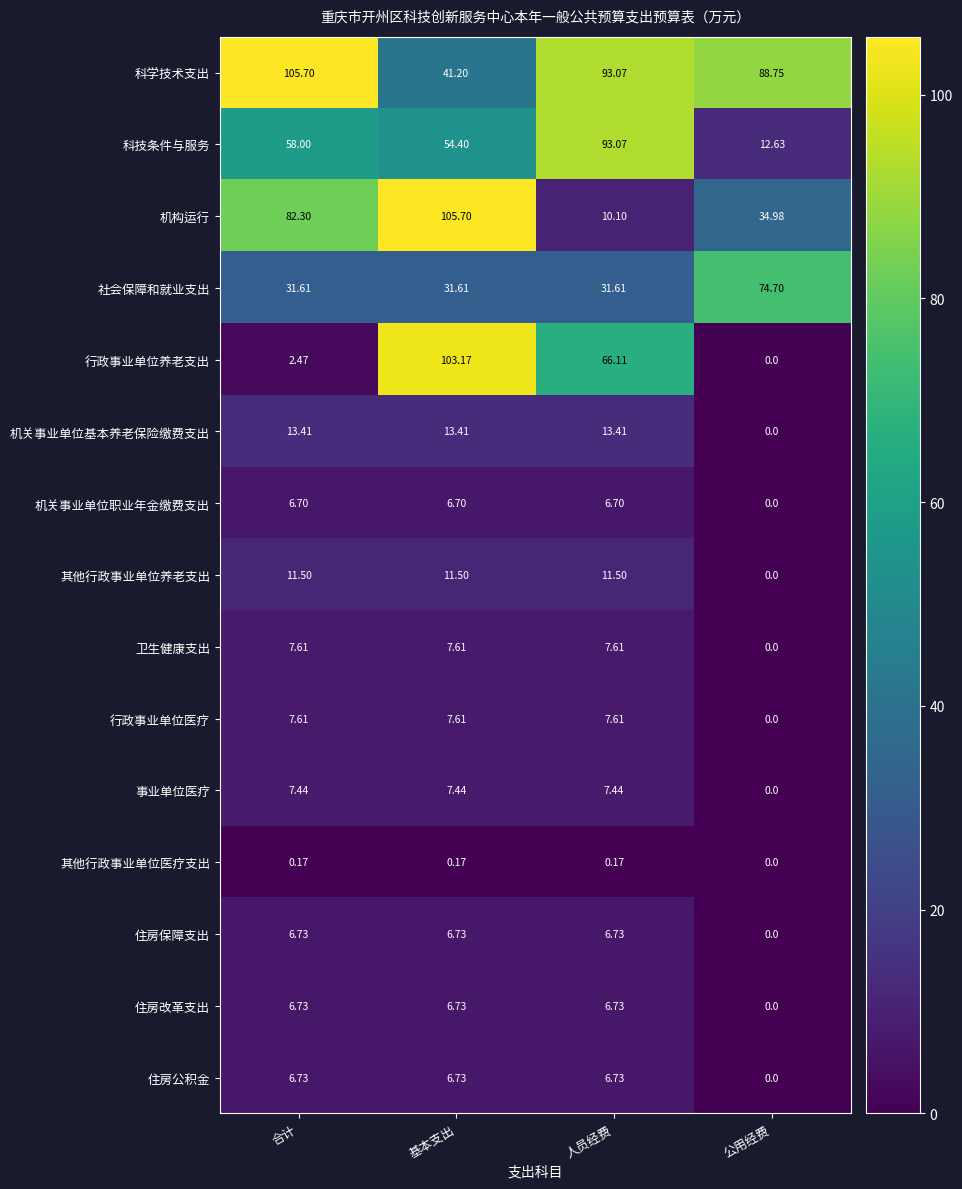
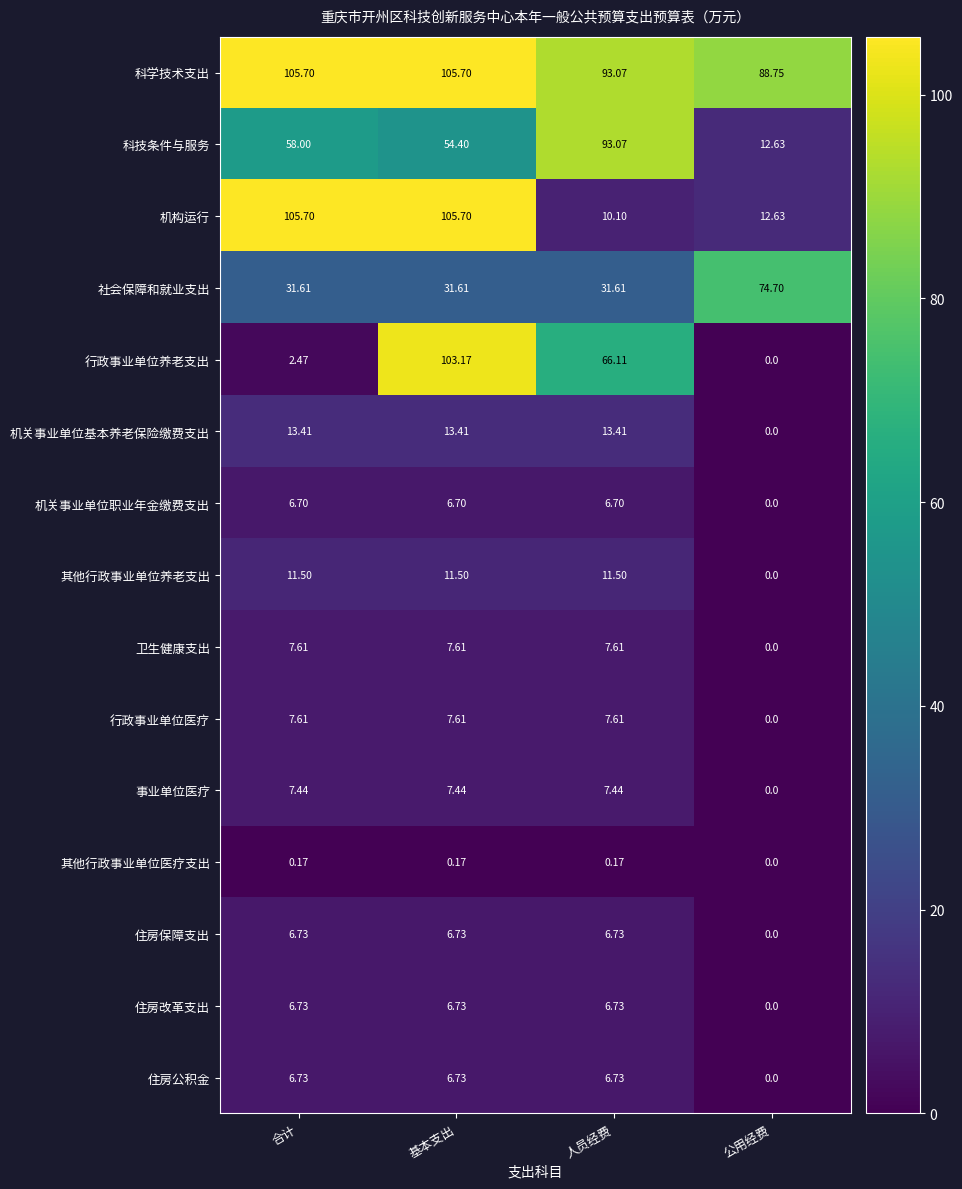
  {
    "科学技术支出": {
      "合计": 105.70,
-     "基本支出": 41.20,
+     "基本支出": 105.70,
      "人员经费": 93.07,
      "公用经费": 88.75
    },
    "科技条件与服务": {
      "合计": 58.00,
      "基本支出": 54.40,
      "人员经费": 93.07,
      "公用经费": 12.63
    },
    "机构运行": {
-     "合计": 82.30,
+     "合计": 105.70,
      "基本支出": 105.70,
      "人员经费": 10.10,
-     "公用经费": 34.98
+     "公用经费": 12.63
    },
    "社会保障和就业支出": {
      "合计": 31.61,
      "基本支出": 31.61,
      "人员经费": 31.61,
      "公用经费": 74.70
    },
    "行政事业单位养老支出": {
      "合计": 2.47,
      "基本支出": 103.17,
      "人员经费": 66.11,
      "公用经费": 0.0
    },
    "机关事业单位基本养老保险缴费支出": {
      "合计": 13.41,
      "基本支出": 13.41,
      "人员经费": 13.41,
      "公用经费": 0.0
    },
    "机关事业单位职业年金缴费支出": {
      "合计": 6.70,
      "基本支出": 6.70,
      "人员经费": 6.70,
      "公用经费": 0.0
    },
    "其他行政事业单位养老支出": {
      "合计": 11.50,
      "基本支出": 11.50,
      "人员经费": 11.50,
      "公用经费": 0.0
    },
    "卫生健康支出": {
      "合计": 7.61,
      "基本支出": 7.61,
      "人员经费": 7.61,
      "公用经费": 0.0
    },
    "行政事业单位医疗": {
      "合计": 7.61,
      "基本支出": 7.61,
      "人员经费": 7.61,
      "公用经费": 0.0
    },
    "事业单位医疗": {
      "合计": 7.44,
      "基本支出": 7.44,
      "人员经费": 7.44,
      "公用经费": 0.0
    },
    "其他行政事业单位医疗支出": {
      "合计": 0.17,
      "基本支出": 0.17,
      "人员经费": 0.17,
      "公用经费": 0.0
    },
    "住房保障支出": {
      "合计": 6.73,
      "基本支出": 6.73,
      "人员经费": 6.73,
      "公用经费": 0.0
    },
    "住房改革支出": {
      "合计": 6.73,
      "基本支出": 6.73,
      "人员经费": 6.73,
      "公用经费": 0.0
    },
    "住房公积金": {
      "合计": 6.73,
      "基本支出": 6.73,
      "人员经费": 6.73,
      "公用经费": 0.0
    }
  }
